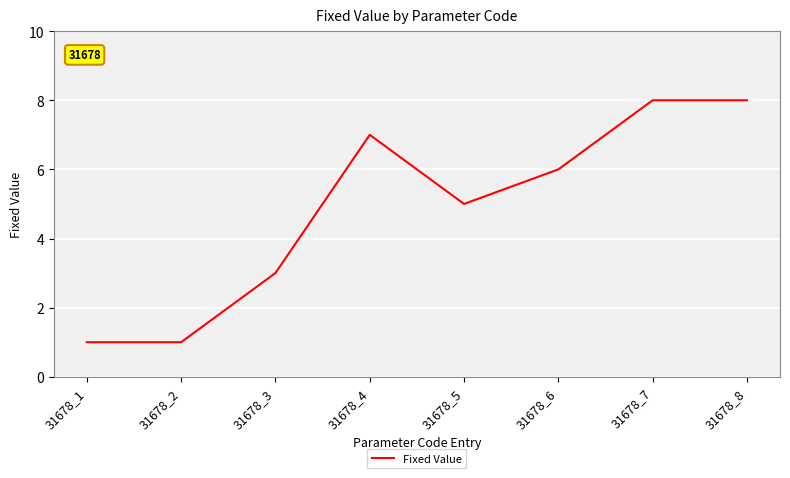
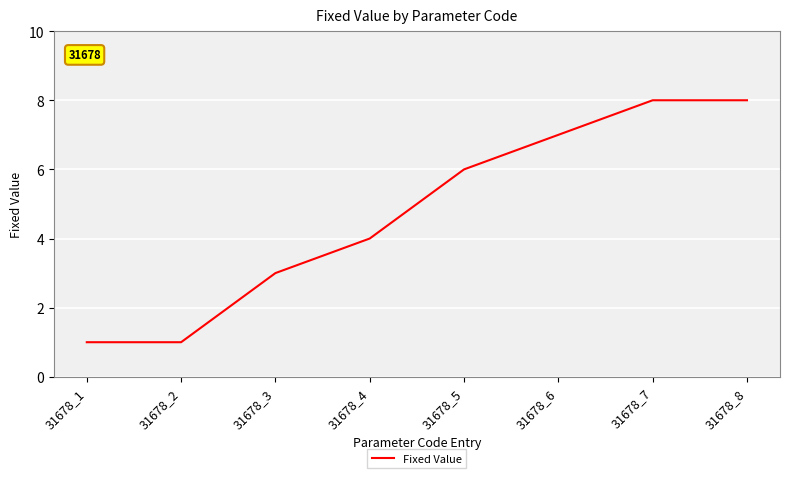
  {
    "31678_1": 1,
    "31678_2": 1,
    "31678_3": 3,
-   "31678_4": 7,
-   "31678_5": 5,
-   "31678_6": 6,
+   "31678_4": 4,
+   "31678_5": 6,
+   "31678_6": 7,
    "31678_7": 8,
    "31678_8": 8
  }
